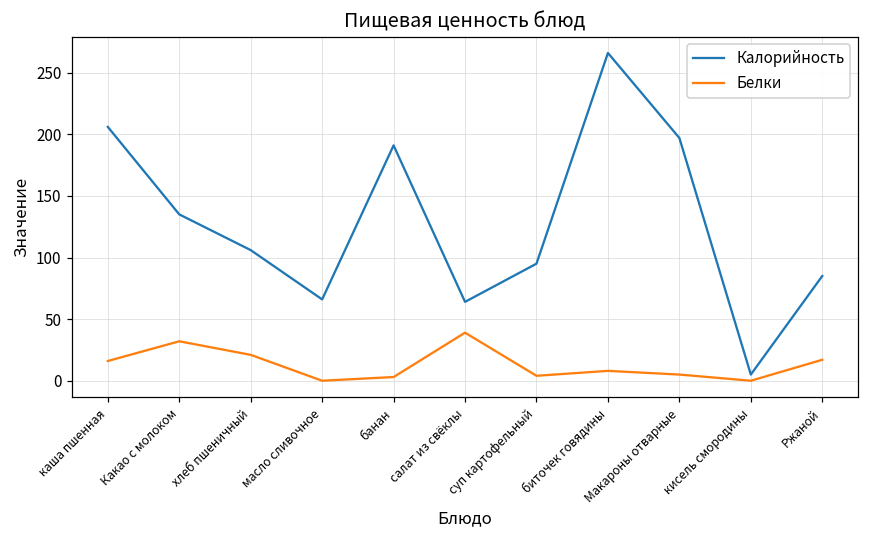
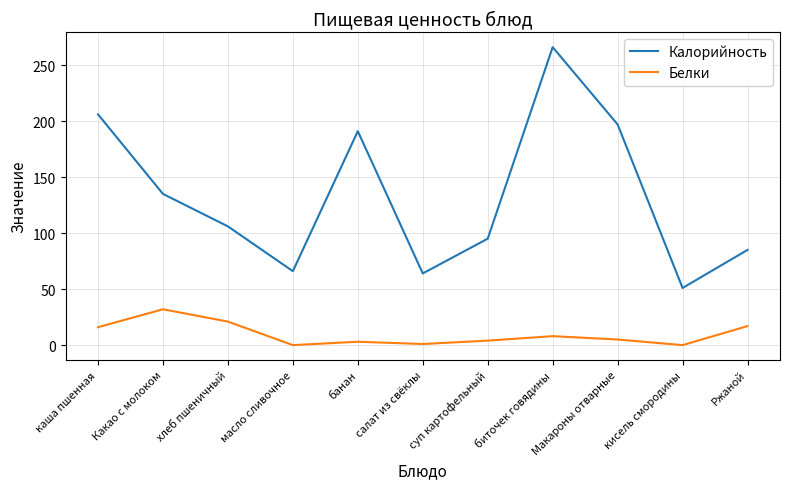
  {
    "Калорийность": {
      "каша пшенная": 206,
      "Какао с молоком": 135,
      "хлеб пшеничный": 106,
      "масло сливочное": 66,
      "банан": 191,
      "салат из свёклы": 64,
      "суп картофельный": 95,
      "биточек говядины": 266,
      "Макароны отварные": 197,
-     "кисель смородины": 5,
+     "кисель смородины": 51,
      "Ржаной": 85
    },
    "Белки": {
      "каша пшенная": 16,
      "Какао с молоком": 32,
      "хлеб пшеничный": 21,
      "масло сливочное": 0,
      "банан": 3,
-     "салат из свёклы": 39,
+     "салат из свёклы": 1,
      "суп картофельный": 4,
      "биточек говядины": 8,
      "Макароны отварные": 5,
      "кисель смородины": 0,
      "Ржаной": 17
    }
  }
